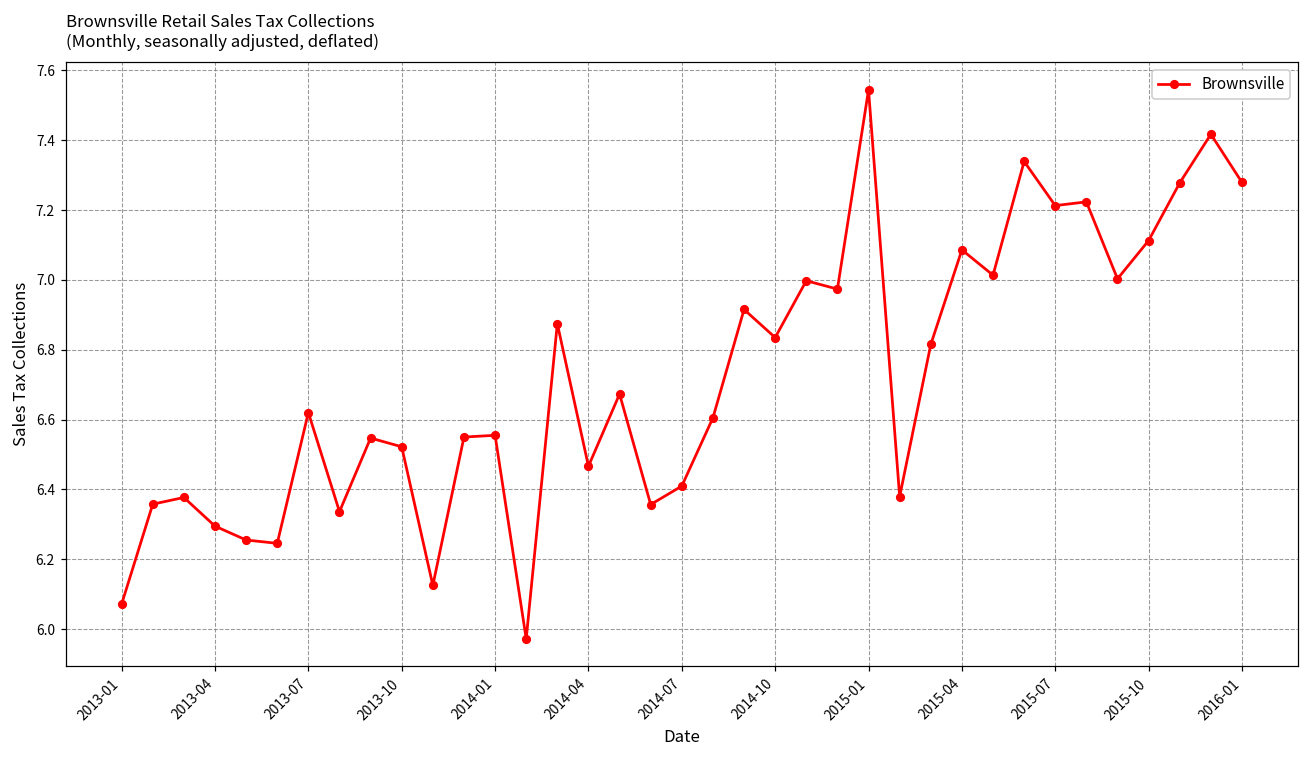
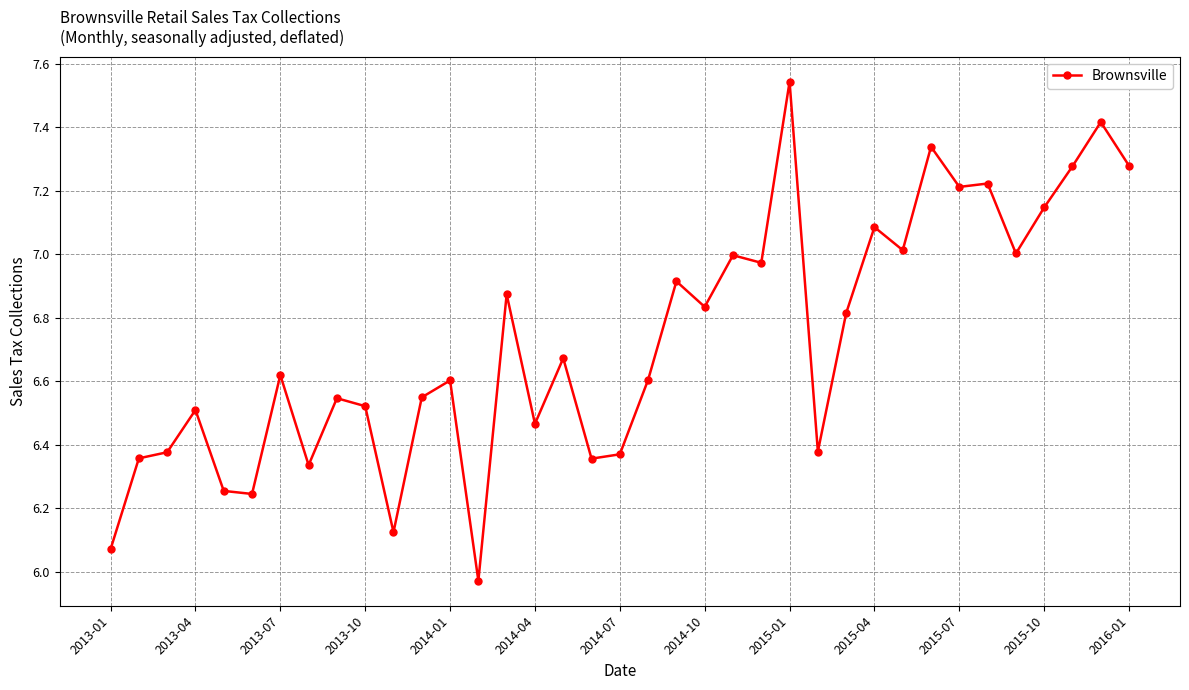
  {
    "2013-01": 6.07,
-   "2013-04": 6.30,
+   "2013-04": 6.51,
    "2013-07": 6.62,
    "2013-10": 6.52,
-   "2014-01": 6.56,
+   "2014-01": 6.60,
    "2014-04": 6.47,
-   "2014-07": 6.41,
+   "2014-07": 6.37,
    "2014-10": 6.83,
    "2015-01": 7.54,
    "2015-04": 7.09,
    "2015-07": 7.21,
-   "2015-10": 7.11,
+   "2015-10": 7.15,
    "2016-01": 7.28
  }
